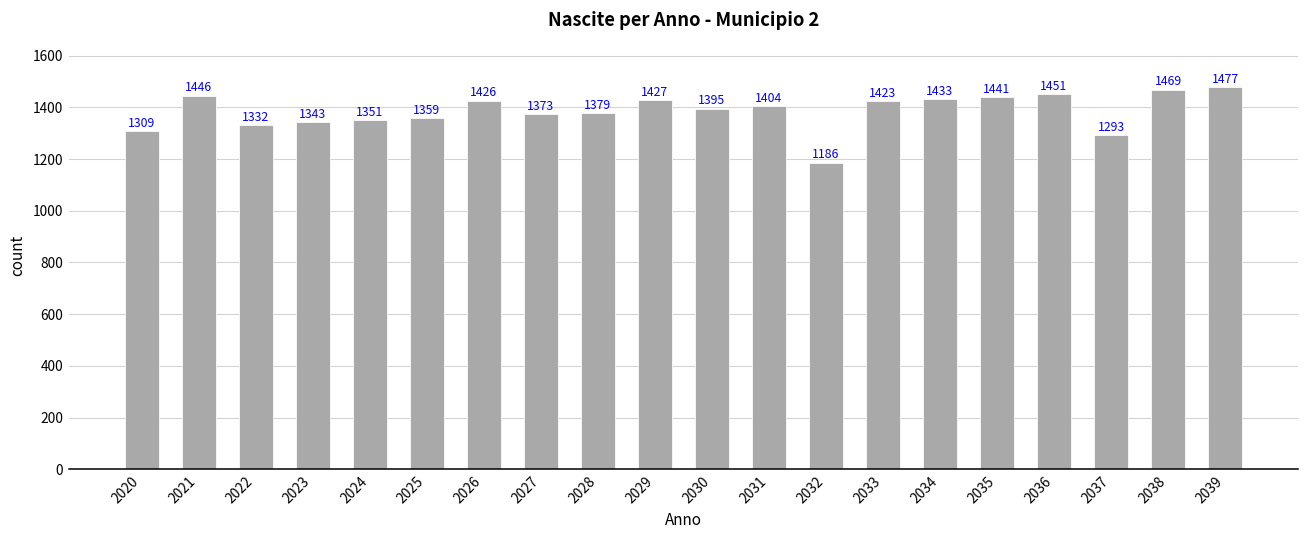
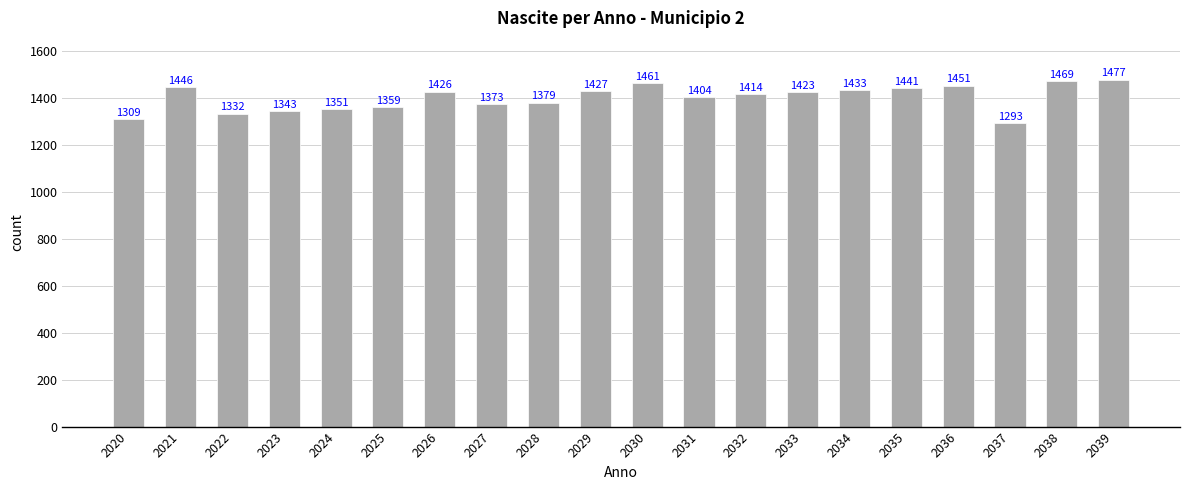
  {
    "2020": 1309,
    "2021": 1446,
    "2022": 1332,
    "2023": 1343,
    "2024": 1351,
    "2025": 1359,
    "2026": 1426,
    "2027": 1373,
    "2028": 1379,
    "2029": 1427,
-   "2030": 1395,
+   "2030": 1461,
    "2031": 1404,
-   "2032": 1186,
+   "2032": 1414,
    "2033": 1423,
    "2034": 1433,
    "2035": 1441,
    "2036": 1451,
    "2037": 1293,
    "2038": 1469,
    "2039": 1477
  }
